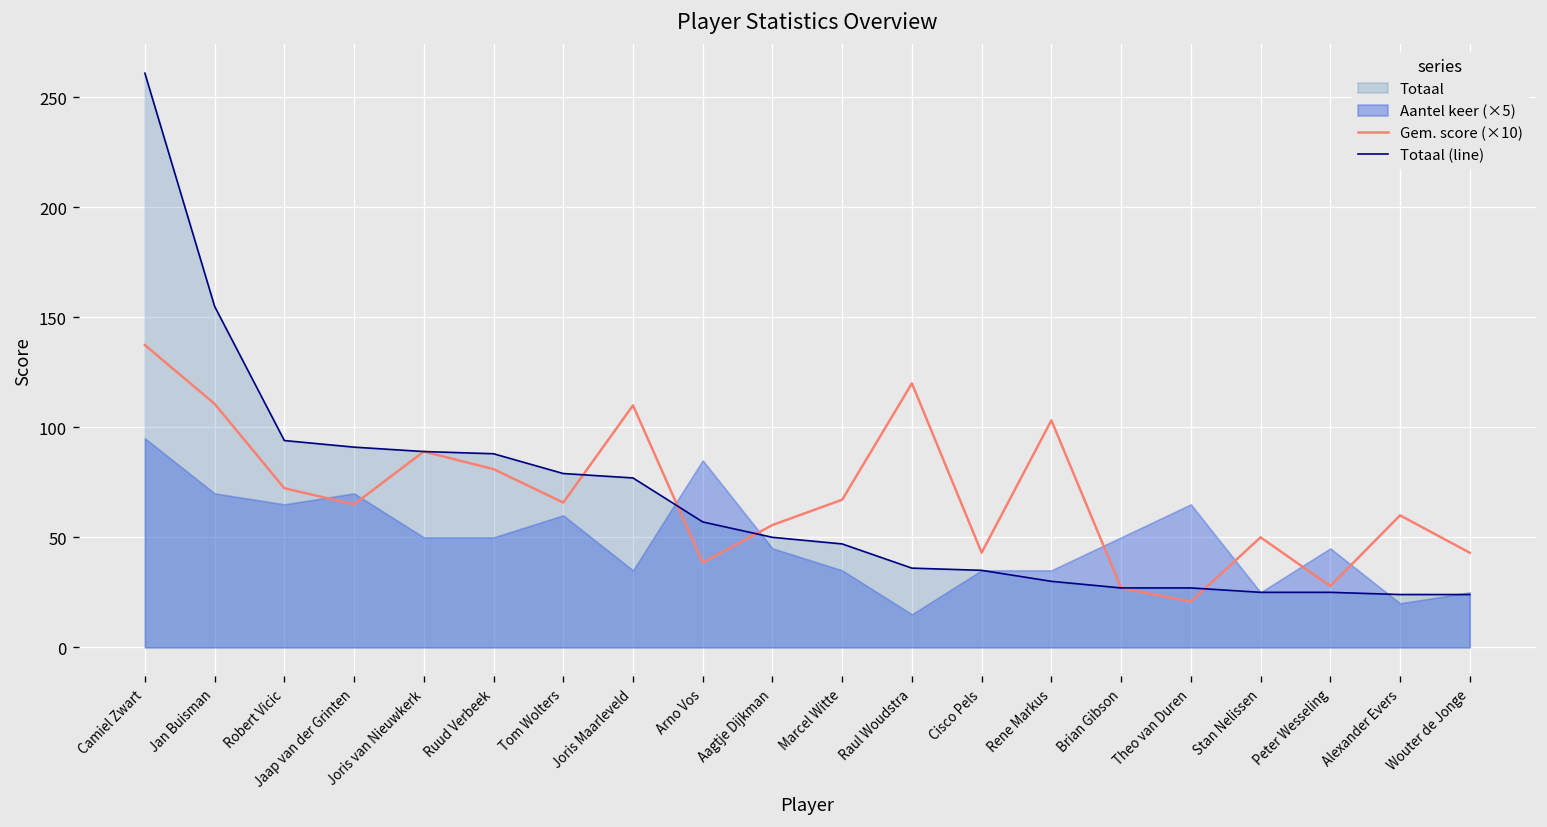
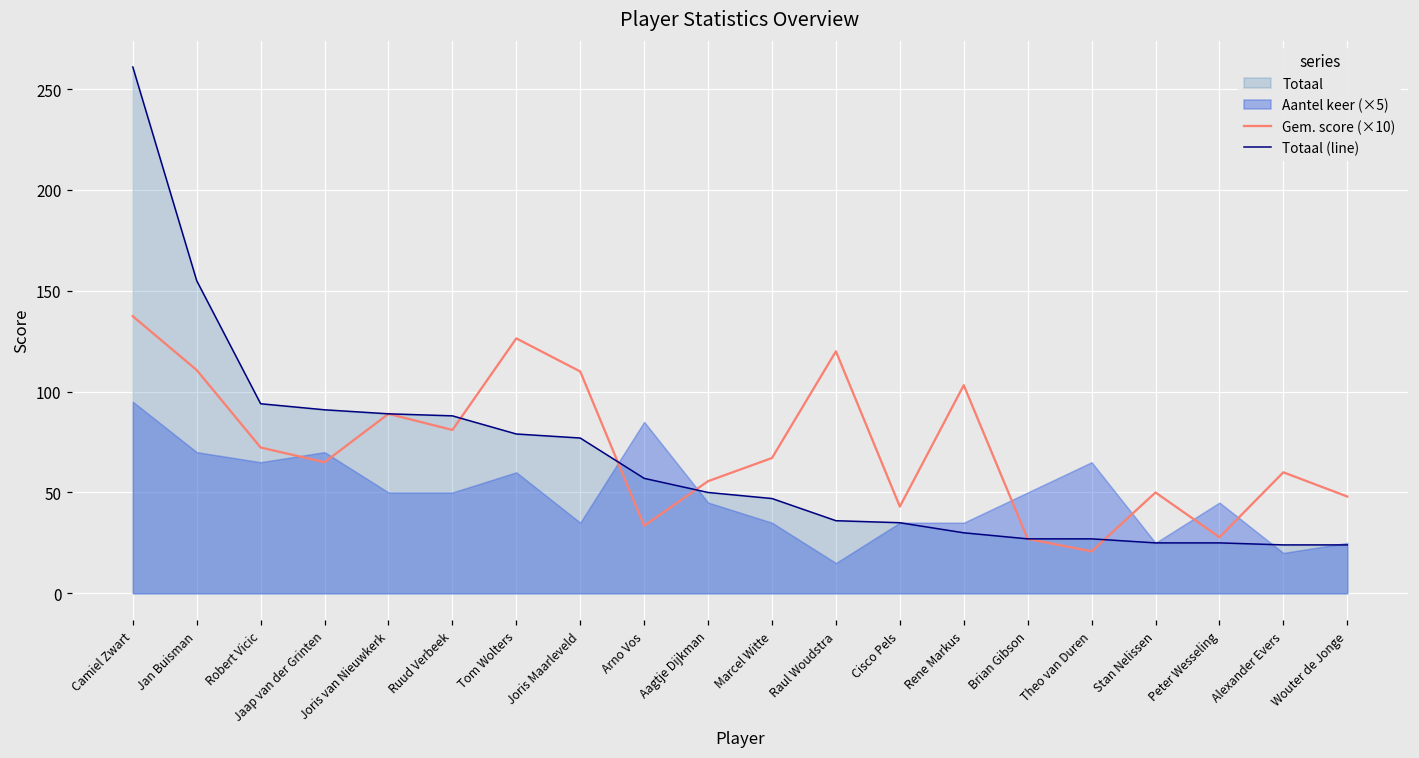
  {
    "Gem. score (×10)": {
      "Camiel Zwart": 137,
      "Jan Buisman": 111,
      "Robert Vicic": 72,
      "Jaap van der Grinten": 65,
      "Ruud Verbeek": 81,
-     "Tom Wolters": 66,
+     "Tom Wolters": 126,
      "Joris Maarleveld": 110,
-     "Arno Vos": 39,
+     "Arno Vos": 34,
      "Aagtje Dijkman": 56,
      "Marcel Witte": 67,
      "Raul Woudstra": 120,
      "Cisco Pels": 43,
      "Rene Markus": 103,
      "Theo van Duren": 21,
      "Stan Nelissen": 50,
      "Peter Wesseling": 28,
      "Alexander Evers": 60,
-     "Wouter de Jonge": 43
+     "Wouter de Jonge": 48
    }
  }
